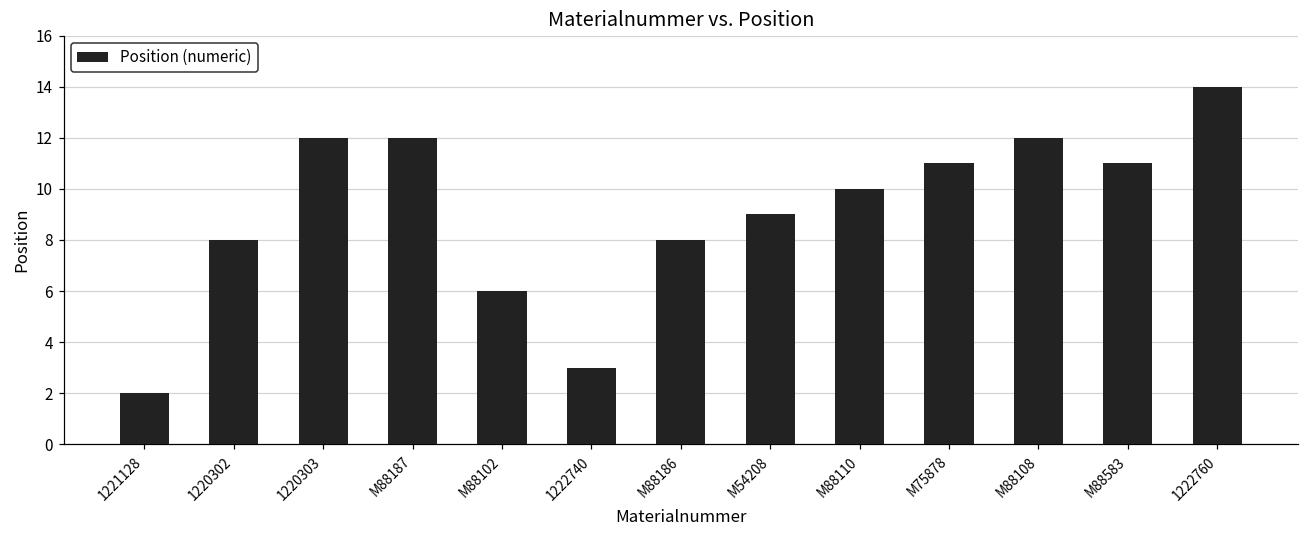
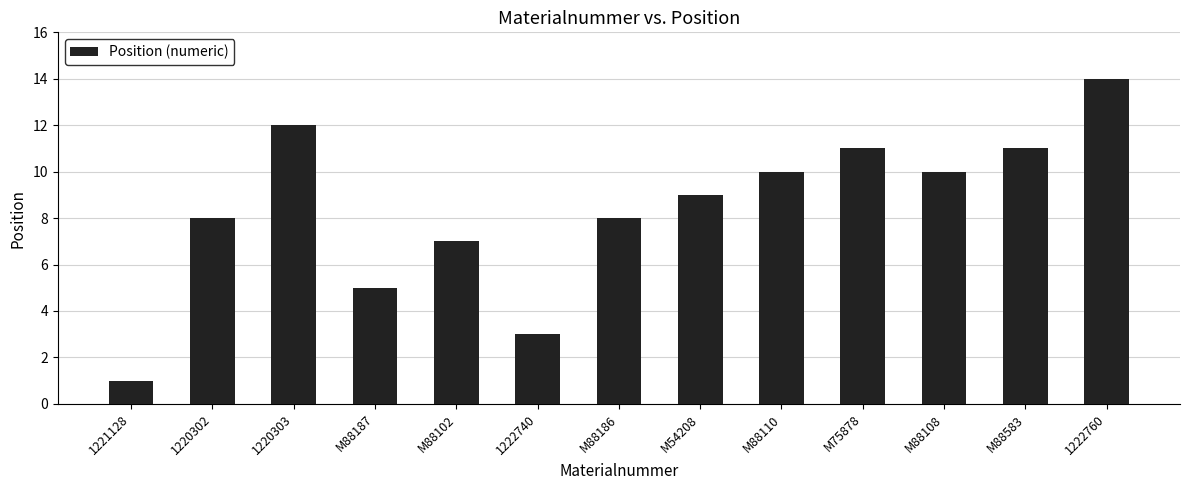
  {
-   "1221128": 2,
+   "1221128": 1,
    "1220302": 8,
    "1220303": 12,
-   "M88187": 12,
-   "M88102": 6,
+   "M88187": 5,
+   "M88102": 7,
    "1222740": 3,
    "M88186": 8,
    "M54208": 9,
    "M88110": 10,
    "M75878": 11,
-   "M88108": 12,
+   "M88108": 10,
    "M88583": 11,
    "1222760": 14
  }
